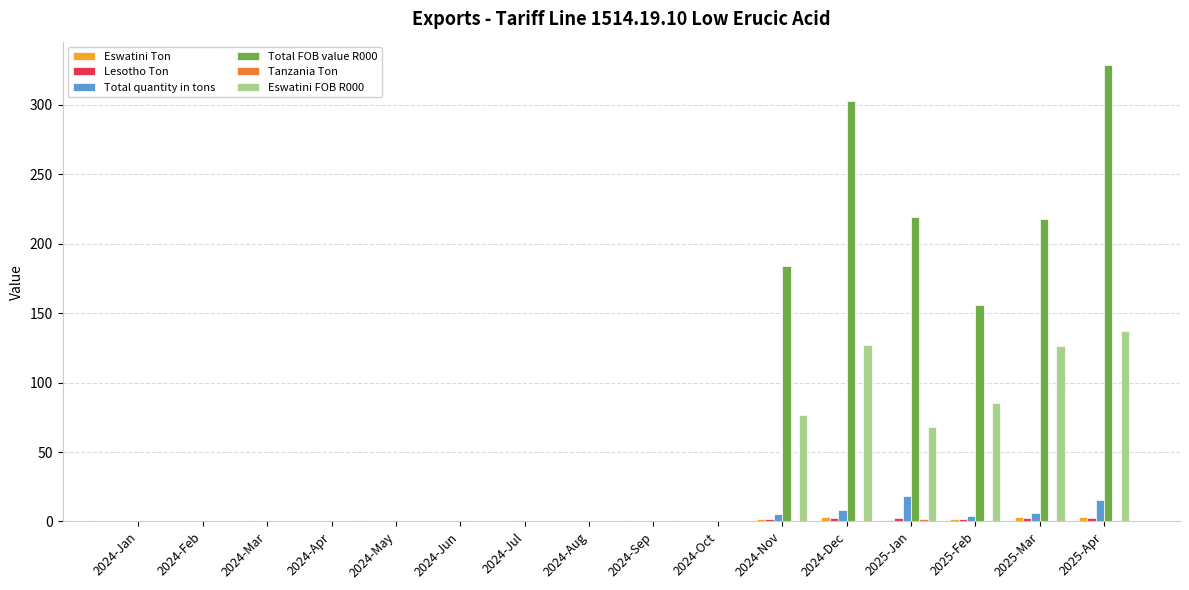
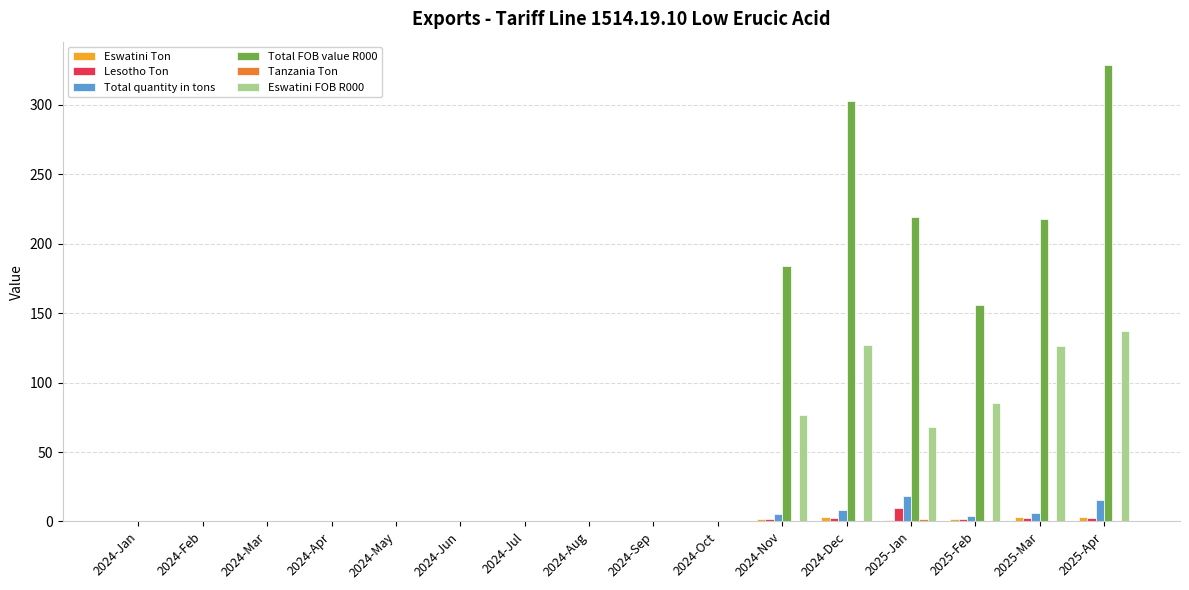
  {
    "Lesotho Ton": {
      "2024-Jan": 0,
      "2024-Feb": 0,
      "2024-Mar": 0,
      "2024-Apr": 0,
      "2024-May": 0,
      "2024-Jun": 0,
      "2024-Jul": 0,
      "2024-Aug": 0,
      "2024-Sep": 0,
      "2024-Oct": 0,
      "2024-Nov": 2,
      "2024-Dec": 3,
-     "2025-Jan": 3,
+     "2025-Jan": 10,
      "2025-Feb": 2,
      "2025-Mar": 3,
      "2025-Apr": 3
    },
    "Total quantity in tons": {
      "2024-Jan": 0,
      "2024-Feb": 0,
      "2024-Mar": 0,
      "2024-Apr": 0,
      "2024-May": 0,
      "2024-Jun": 0,
      "2024-Jul": 0,
      "2024-Aug": 0,
      "2024-Sep": 0,
      "2024-Oct": 0,
      "2024-Nov": 6,
      "2024-Dec": 8,
      "2025-Jan": 19,
      "2025-Feb": 4,
      "2025-Mar": 6,
      "2025-Apr": 15
    },
    "Total FOB value R000": {
      "2024-Jan": 0,
      "2024-Feb": 0,
      "2024-Mar": 0,
      "2024-Apr": 0,
      "2024-May": 0,
      "2024-Jun": 0,
      "2024-Jul": 0,
      "2024-Aug": 0,
      "2024-Sep": 0,
      "2024-Oct": 0,
      "2024-Nov": 184,
      "2024-Dec": 303,
      "2025-Jan": 219,
      "2025-Feb": 156,
      "2025-Mar": 218,
      "2025-Apr": 329
    },
    "Eswatini FOB R000": {
      "2024-Jan": 0,
      "2024-Feb": 0,
      "2024-Mar": 0,
      "2024-Apr": 0,
      "2024-May": 0,
      "2024-Jun": 0,
      "2024-Jul": 0,
      "2024-Aug": 0,
      "2024-Sep": 0,
      "2024-Oct": 0,
      "2024-Nov": 76,
      "2024-Dec": 127,
      "2025-Jan": 68,
      "2025-Feb": 85,
      "2025-Mar": 126,
      "2025-Apr": 137
    }
  }
